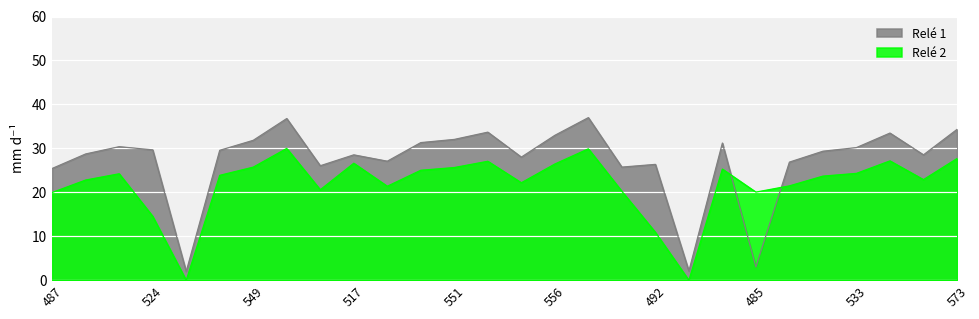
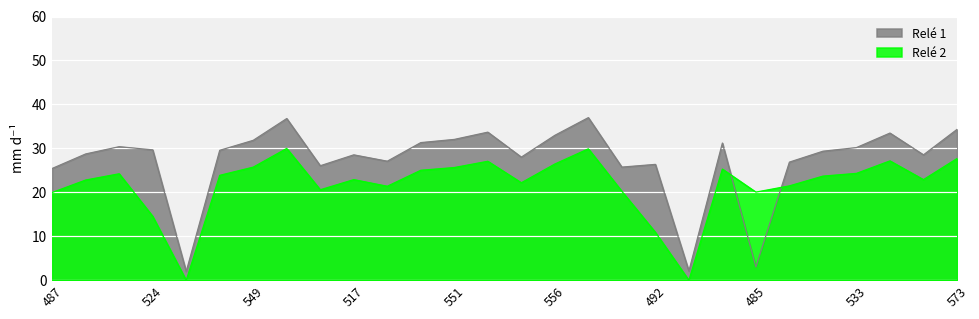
  {
    "Relé 1": {
      "487": 25,
      "524": 30,
      "549": 32,
      "517": 29,
      "551": 32,
      "556": 33,
      "492": 26,
      "485": 3,
      "533": 30,
      "573": 34
    },
    "Relé 2": {
      "487": 20,
      "524": 15,
      "549": 26,
-     "517": 27,
+     "517": 23,
      "551": 26,
      "556": 26,
      "492": 11,
      "485": 20,
      "533": 24,
      "573": 28
    }
  }
